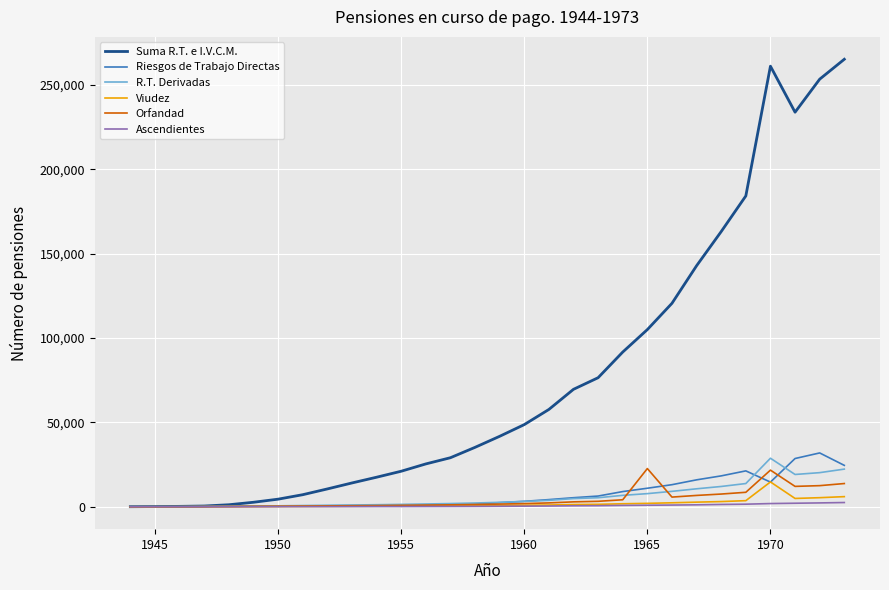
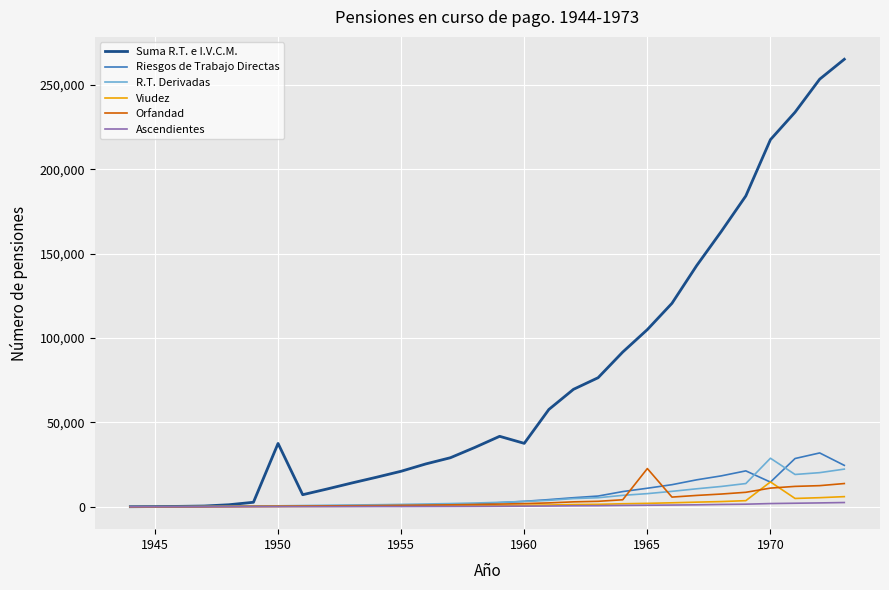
  {
    "Suma R.T. e I.V.C.M.": {
-     "1950": "5,000",
+     "1950": "38,000",
      "1955": "21,000",
-     "1960": "49,000",
+     "1960": "38,000",
      "1965": "105,000",
-     "1970": "261,000"
+     "1970": "218,000"
    },
    "Riesgos de Trabajo Directas": {
      "1965": "11,000"
    },
    "R.T. Derivadas": {
      "1965": "8,000",
      "1970": "29,000"
    },
    "Orfandad": {
      "1965": "23,000",
-     "1970": "22,000"
+     "1970": "11,000"
    },
    "Ascendientes": {
      "1970": "2,000"
    }
  }
